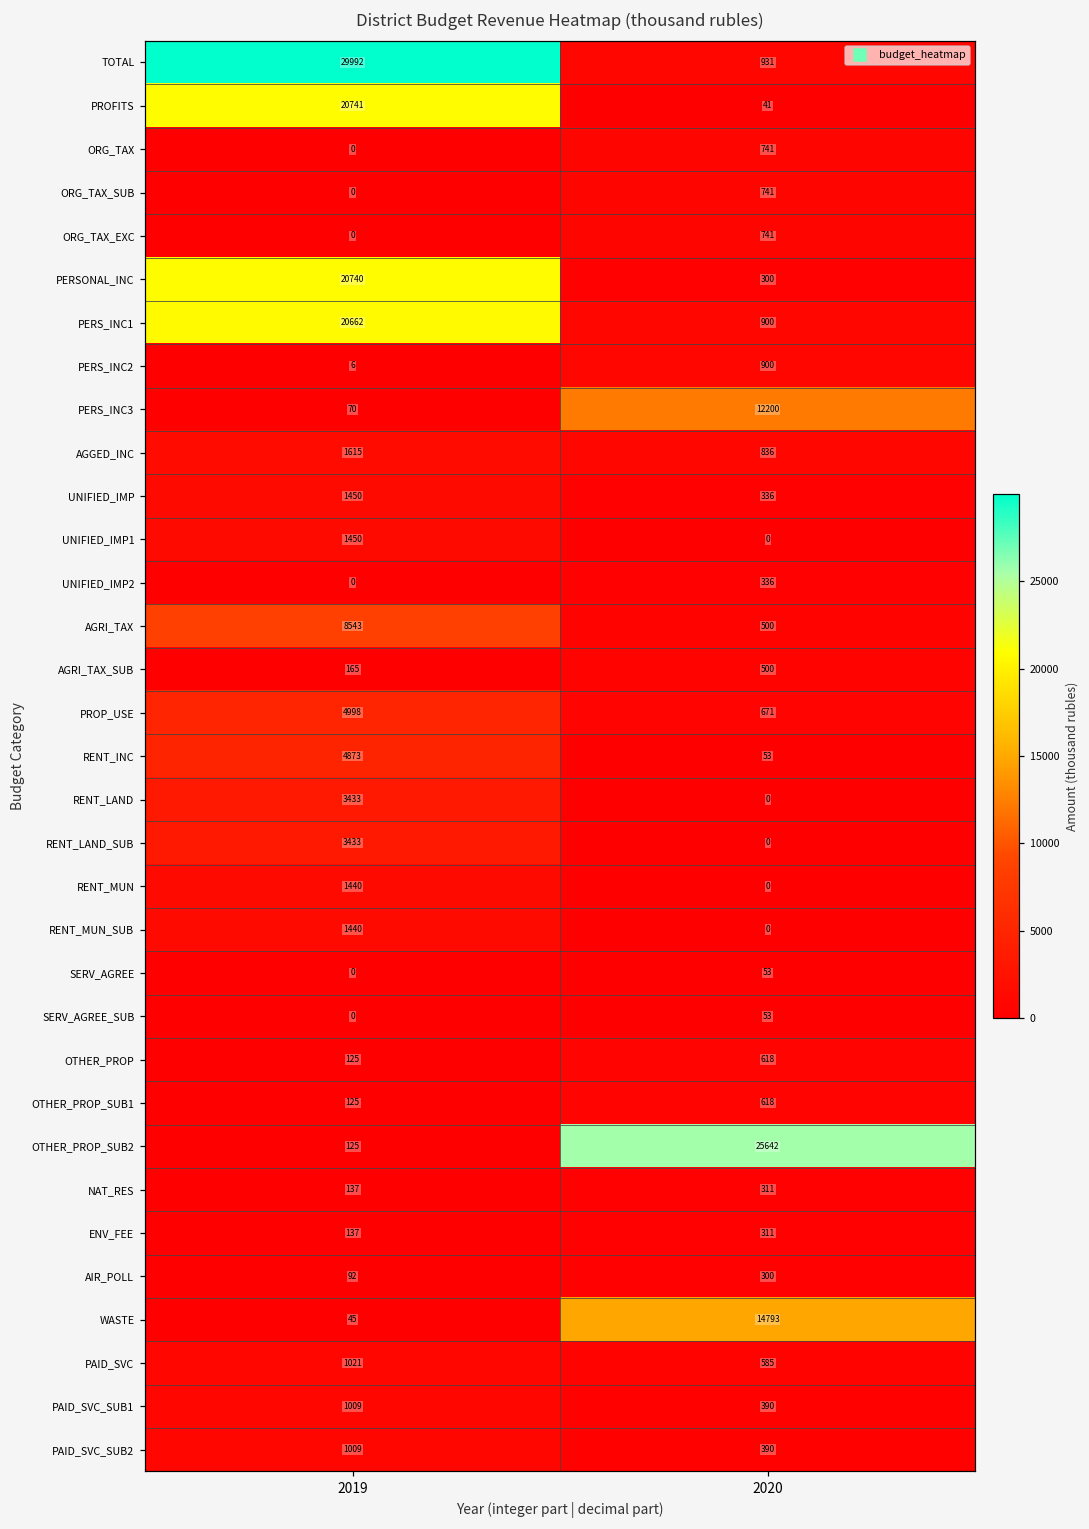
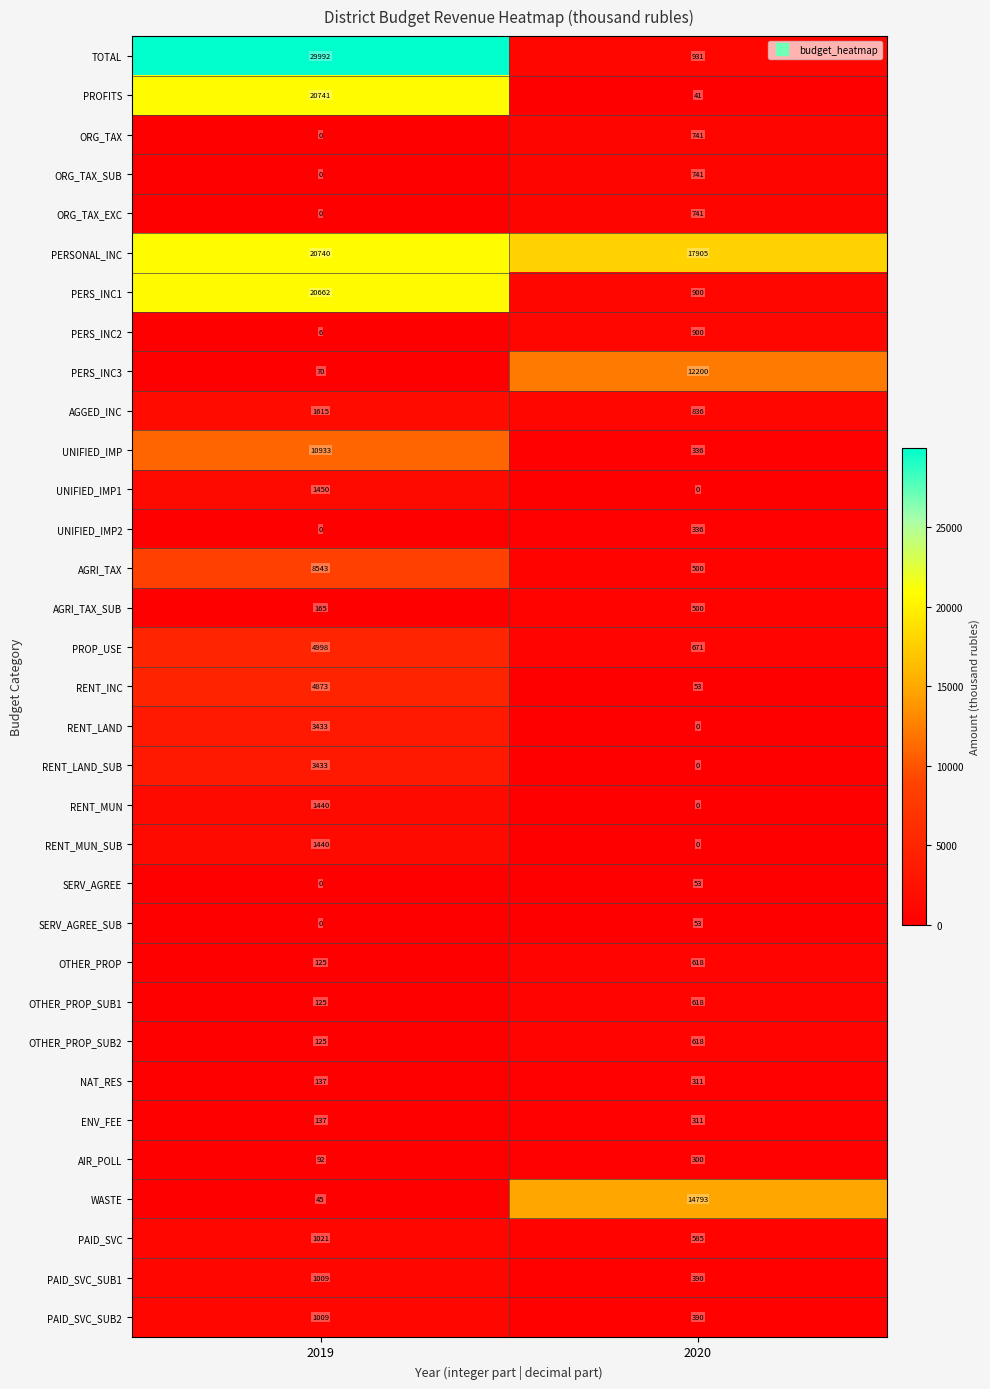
  {
    "PERSONAL_INC": {
-     "2020": 300
+     "2020": 17905
    },
    "UNIFIED_IMP": {
-     "2019": 1450
+     "2019": 10933
    },
    "OTHER_PROP_SUB2": {
-     "2020": 25642
+     "2020": 618
    }
  }
